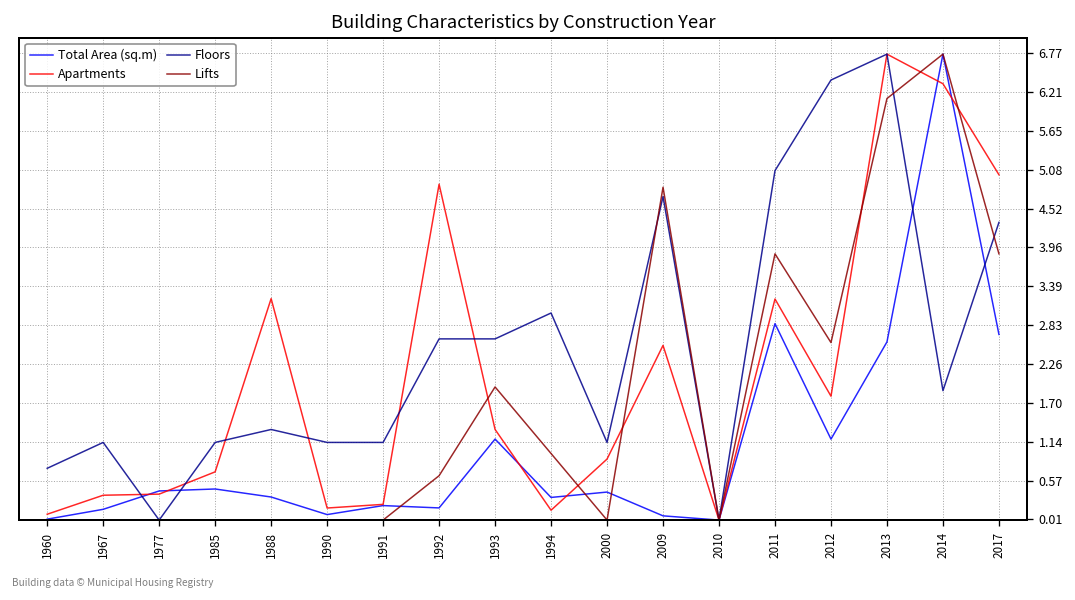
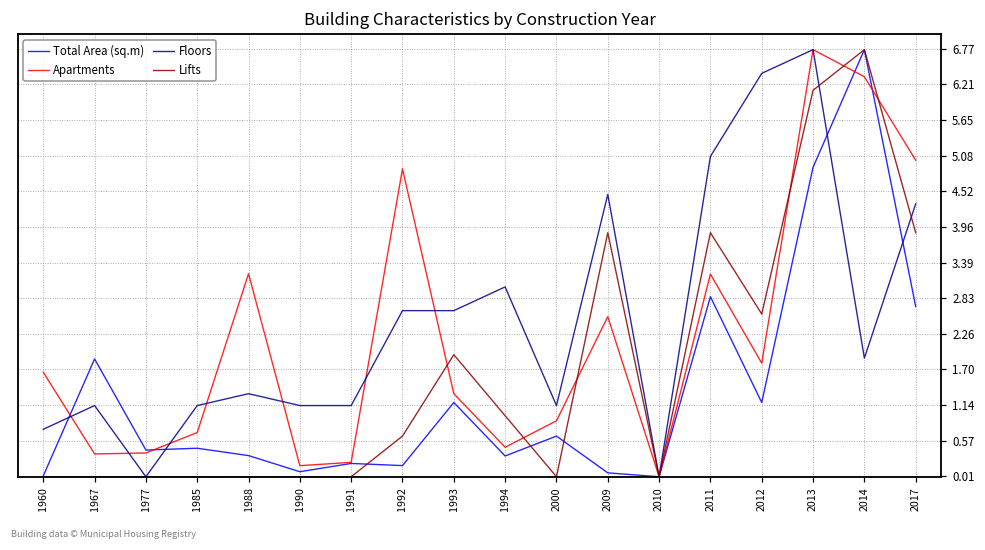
  {
    "Total Area (sq.m)": {
-     "1967": 0.2,
+     "1967": 1.9,
      "1977": 0.4,
      "1985": 0.5,
      "1988": 0.3,
      "1990": 0.1,
      "1992": 0.2,
      "1993": 1.2,
      "1994": 0.3,
-     "2000": 0.4,
+     "2000": 0.6,
      "2009": 0.1,
      "2011": 2.9,
      "2012": 1.2,
-     "2013": 2.6,
+     "2013": 4.9,
      "2017": 2.7
    },
    "Apartments": {
-     "1960": 0.1,
+     "1960": 1.7,
      "1967": 0.4,
      "1977": 0.4,
      "1985": 0.7,
      "1988": 3.2,
      "1990": 0.2,
      "1992": 4.9,
      "1993": 1.3,
-     "1994": 0.1,
+     "1994": 0.5,
      "2000": 0.9,
      "2009": 2.5,
      "2011": 3.2,
      "2012": 1.8,
      "2014": 6.3,
      "2017": 5.0
    },
    "Floors": {
      "1960": 0.8,
      "1967": 1.1,
      "1985": 1.1,
      "1988": 1.3,
      "1990": 1.1,
      "1991": 1.1,
      "1992": 2.6,
      "1993": 2.6,
      "1994": 3.0,
      "2000": 1.1,
-     "2009": 4.7,
+     "2009": 4.5,
      "2011": 5.1,
      "2012": 6.4,
      "2014": 1.9,
      "2017": 4.3
    },
    "Lifts": {
      "1967": 0.0,
      "1985": 0.0,
      "1988": 0.0,
      "1990": 0.0,
      "1991": 0.0,
      "1992": 0.6,
      "1993": 1.9,
      "1994": 1.0,
      "2000": 0.0,
-     "2009": 4.8,
+     "2009": 3.9,
      "2011": 3.9,
      "2012": 2.6,
      "2013": 6.1,
      "2017": 3.9
    }
  }
